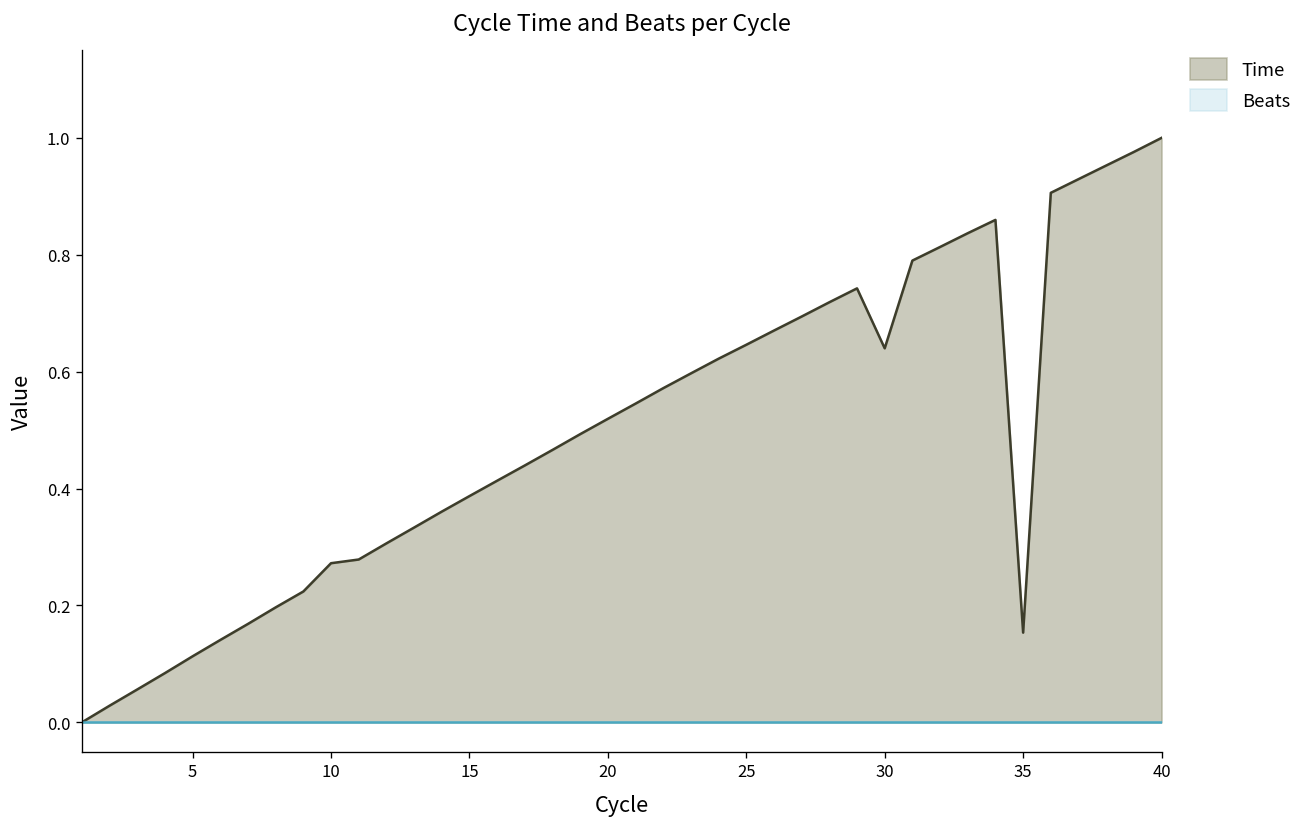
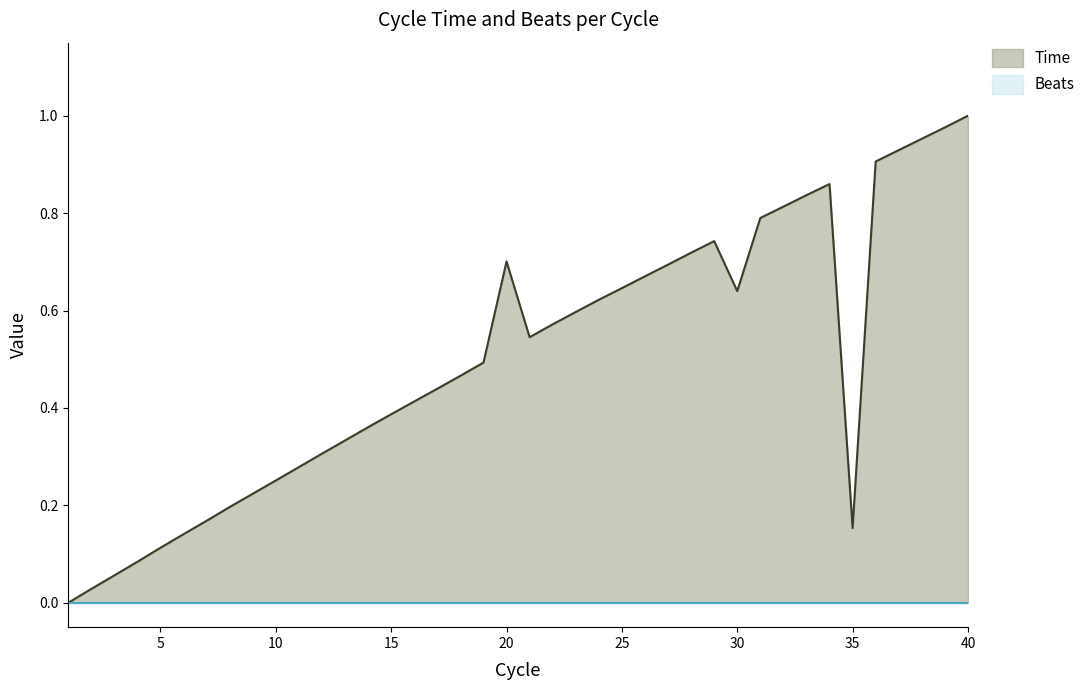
  {
    "Time": {
      "5": 0.11,
-     "10": 0.27,
+     "10": 0.25,
      "15": 0.39,
-     "20": 0.52,
+     "20": 0.70,
      "25": 0.65,
      "30": 0.64,
      "35": 0.15,
      "40": 1.00
    },
    "Beats": {
      "5": 0.00,
      "10": 0.00,
      "15": 0.00,
      "20": 0.00,
      "25": 0.00,
      "30": 0.00,
      "35": 0.00,
      "40": 0.00
    }
  }
